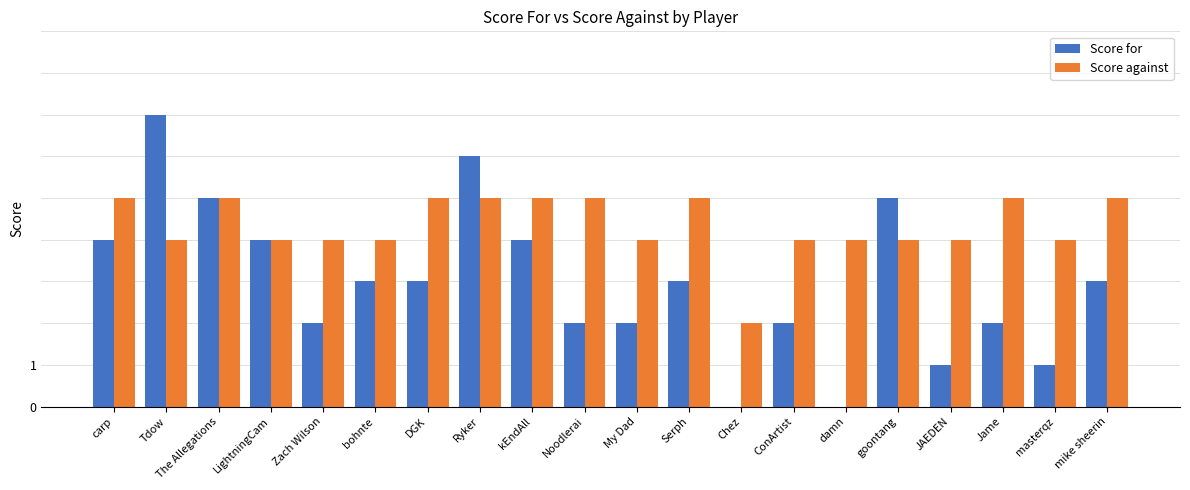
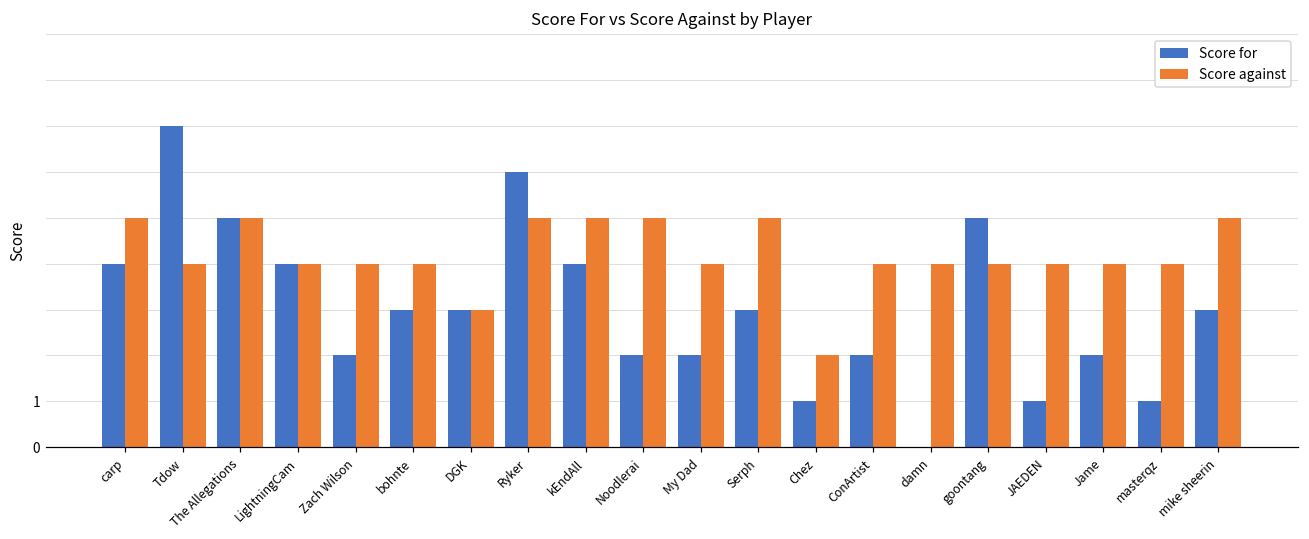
  {
    "Score for": {
      "carp": 4,
      "Tdow": 7,
      "The Allegations": 5,
      "LightningCam": 4,
      "Zach Wilson": 2,
      "bohnte": 3,
      "DGK": 3,
      "Ryker": 6,
      "kEndAll": 4,
      "Noodlerai": 2,
      "My Dad": 2,
      "Serph": 3,
-     "Chez": 0,
+     "Chez": 1,
      "ConArtist": 2,
      "damn": 0,
      "goontang": 5,
      "JAEDEN": 1,
      "Jame": 2,
      "masterqz": 1,
      "mike sheerin": 3
    },
    "Score against": {
      "carp": 5,
      "Tdow": 4,
      "The Allegations": 5,
      "LightningCam": 4,
      "Zach Wilson": 4,
      "bohnte": 4,
-     "DGK": 5,
+     "DGK": 3,
      "Ryker": 5,
      "kEndAll": 5,
      "Noodlerai": 5,
      "My Dad": 4,
      "Serph": 5,
      "Chez": 2,
      "ConArtist": 4,
      "damn": 4,
      "goontang": 4,
      "JAEDEN": 4,
-     "Jame": 5,
+     "Jame": 4,
      "masterqz": 4,
      "mike sheerin": 5
    }
  }
